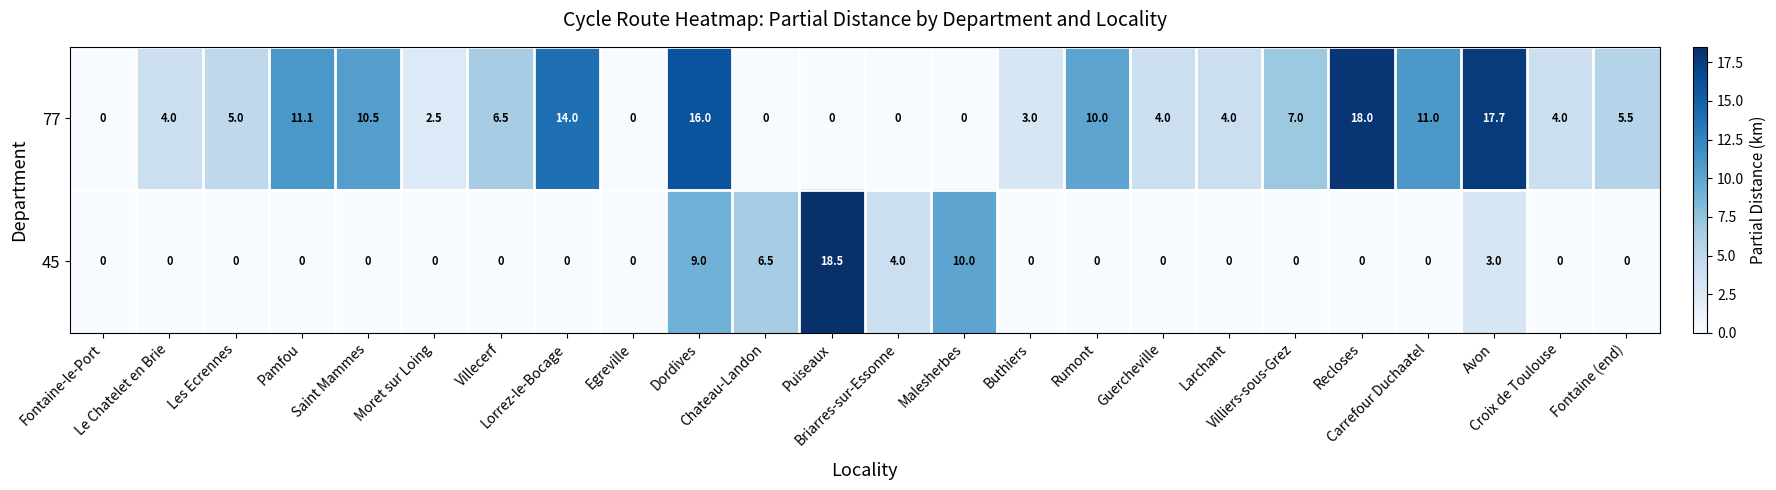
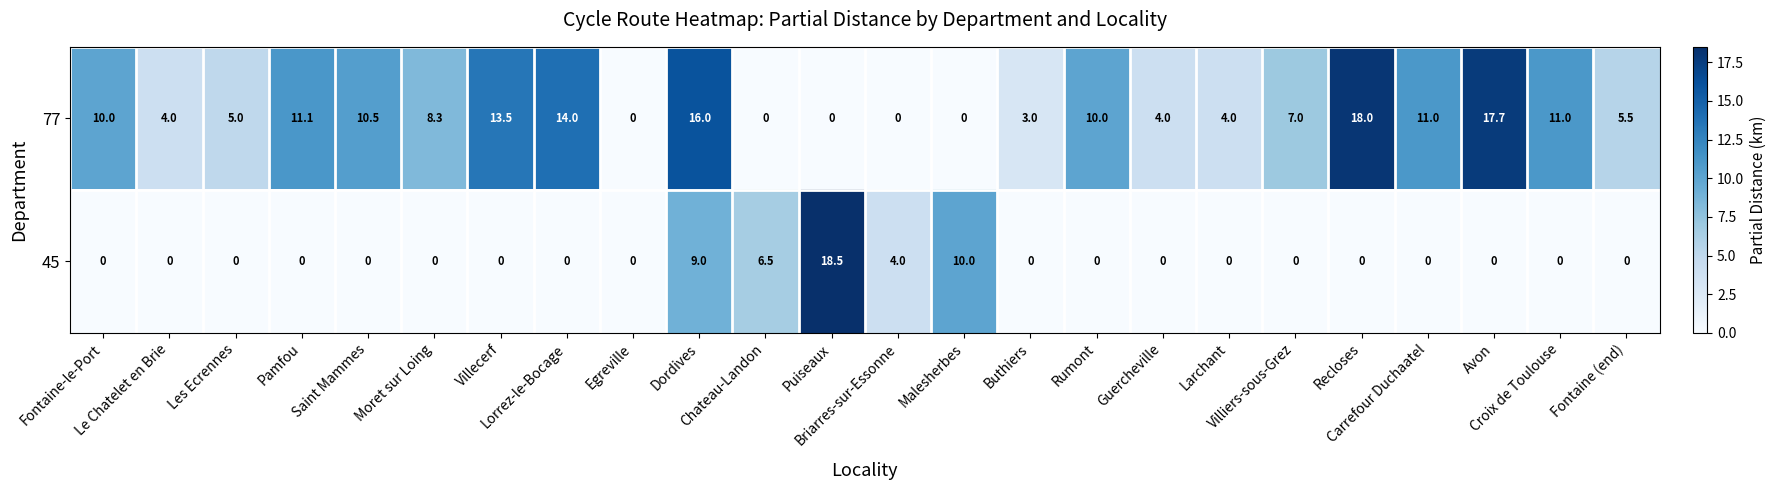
  {
    "77": {
-     "Fontaine-le-Port": 0,
+     "Fontaine-le-Port": 10.0,
      "Le Chatelet en Brie": 4.0,
      "Les Ecrennes": 5.0,
      "Pamfou": 11.1,
      "Saint Mammes": 10.5,
-     "Moret sur Loing": 2.5,
-     "Villecerf": 6.5,
+     "Moret sur Loing": 8.3,
+     "Villecerf": 13.5,
      "Lorrez-le-Bocage": 14.0,
      "Egreville": 0,
      "Dordives": 16.0,
      "Chateau-Landon": 0,
      "Puiseaux": 0,
      "Briarres-sur-Essonne": 0,
      "Malesherbes": 0,
      "Buthiers": 3.0,
      "Rumont": 10.0,
      "Guercheville": 4.0,
      "Larchant": 4.0,
      "Villiers-sous-Grez": 7.0,
      "Recloses": 18.0,
      "Carrefour Duchaatel": 11.0,
      "Avon": 17.7,
-     "Croix de Toulouse": 4.0,
+     "Croix de Toulouse": 11.0,
      "Fontaine (end)": 5.5
    },
    "45": {
      "Fontaine-le-Port": 0,
      "Le Chatelet en Brie": 0,
      "Les Ecrennes": 0,
      "Pamfou": 0,
      "Saint Mammes": 0,
      "Moret sur Loing": 0,
      "Villecerf": 0,
      "Lorrez-le-Bocage": 0,
      "Egreville": 0,
      "Dordives": 9.0,
      "Chateau-Landon": 6.5,
      "Puiseaux": 18.5,
      "Briarres-sur-Essonne": 4.0,
      "Malesherbes": 10.0,
      "Buthiers": 0,
      "Rumont": 0,
      "Guercheville": 0,
      "Larchant": 0,
      "Villiers-sous-Grez": 0,
      "Recloses": 0,
      "Carrefour Duchaatel": 0,
-     "Avon": 3.0,
+     "Avon": 0,
      "Croix de Toulouse": 0,
      "Fontaine (end)": 0
    }
  }
